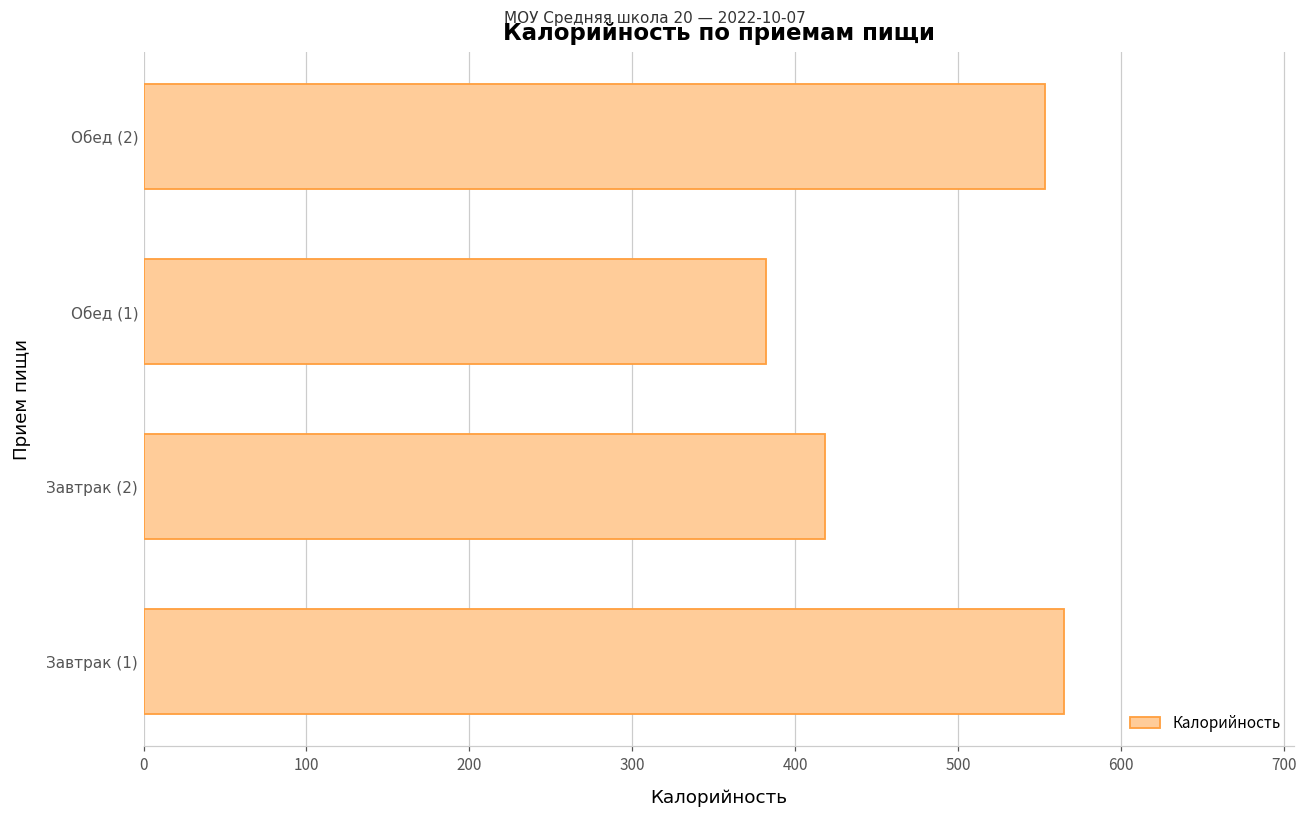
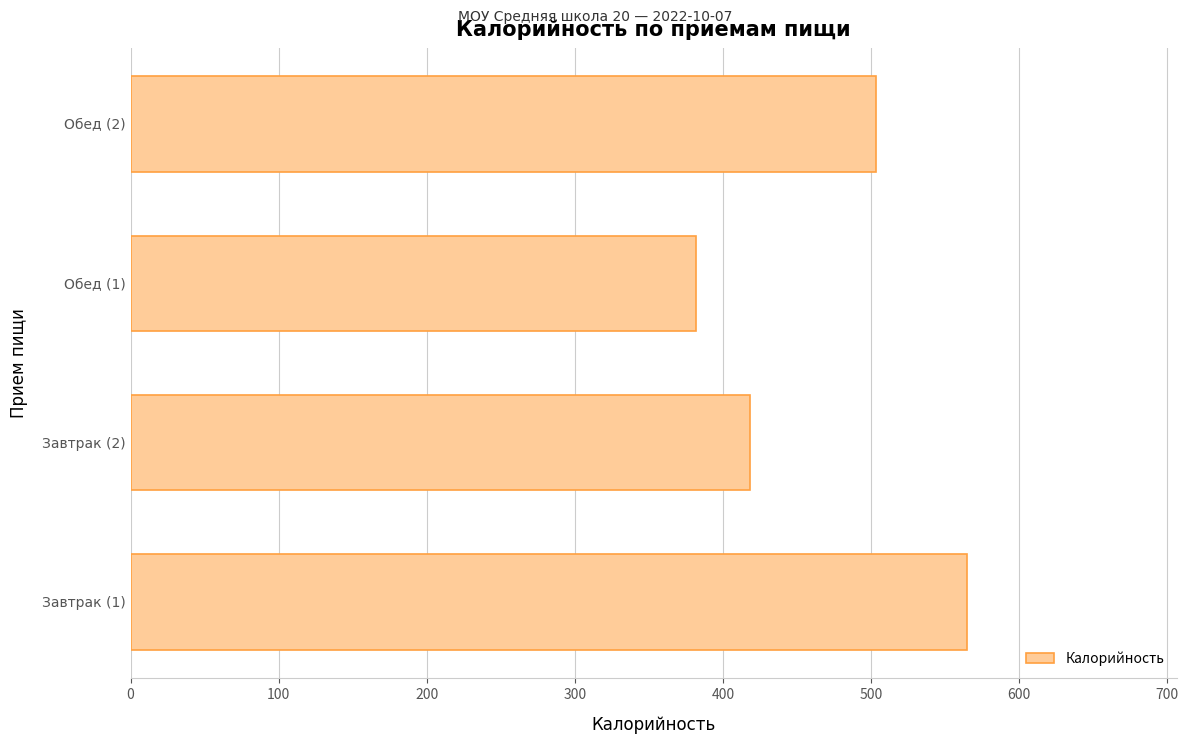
  {
-   "Обед (2)": 553,
+   "Обед (2)": 503,
    "Обед (1)": 382,
    "Завтрак (2)": 418,
    "Завтрак (1)": 565
  }
